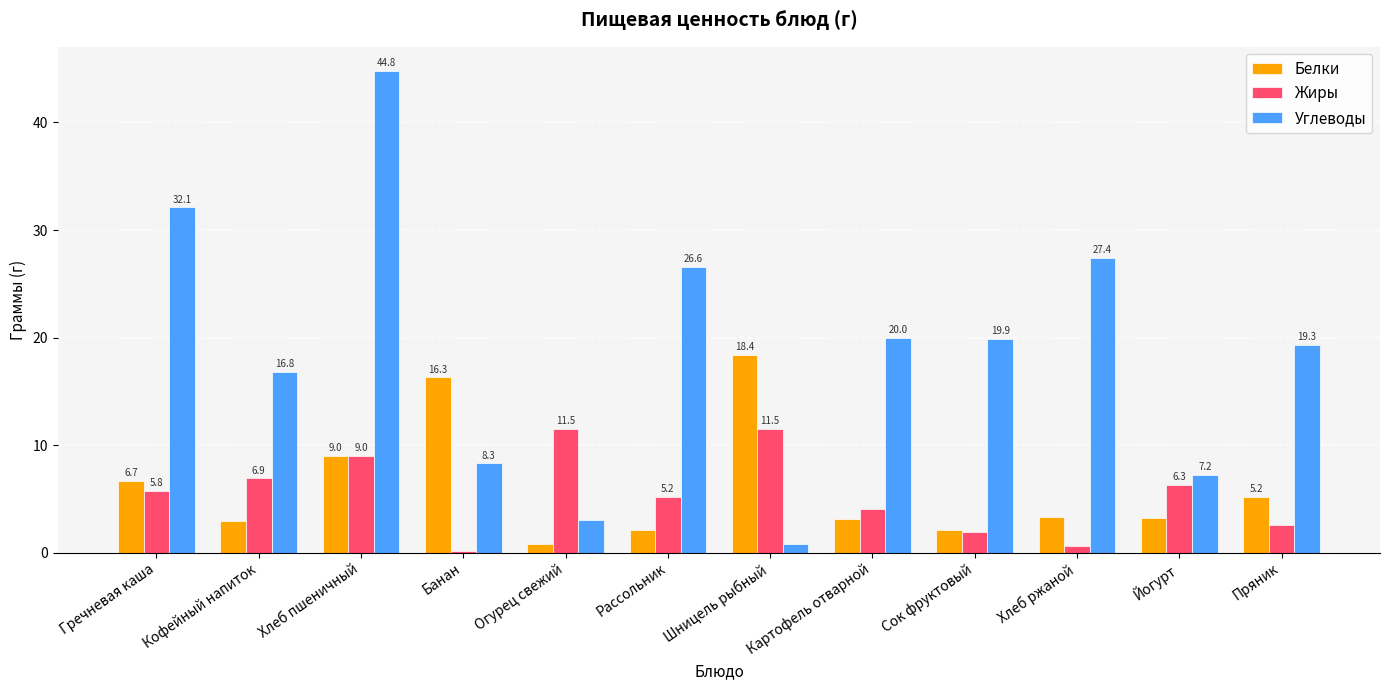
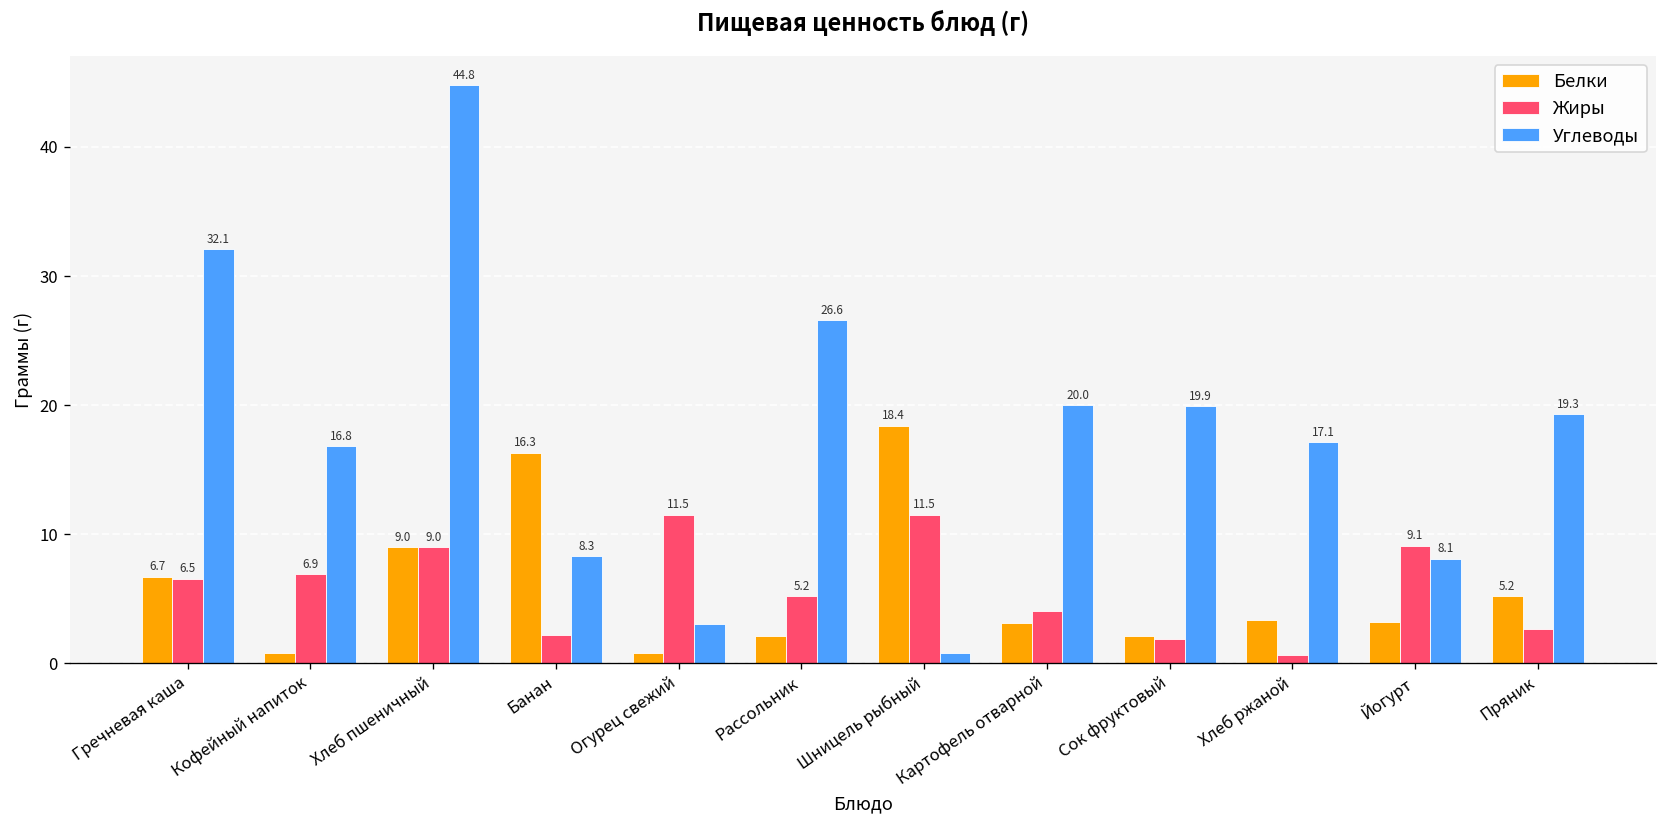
  {
    "Белки": {
-     "Кофейный напиток": 2.9,
+     "Кофейный напиток": 0.8,
      "Огурец свежий": 0.8,
      "Рассольник": 2.1,
      "Картофель отварной": 3.1,
      "Сок фруктовый": 2.1,
      "Хлеб ржаной": 3.3,
      "Йогурт": 3.2
    },
    "Жиры": {
-     "Гречневая каша": 5.8,
+     "Гречневая каша": 6.5,
      "Кофейный напиток": 6.9,
      "Хлеб пшеничный": 9.0,
-     "Банан": 0.1,
+     "Банан": 2.2,
      "Огурец свежий": 11.5,
      "Рассольник": 5.2,
      "Шницель рыбный": 11.5,
-     "Йогурт": 6.3
+     "Йогурт": 9.1
    },
    "Углеводы": {
      "Гречневая каша": 32.1,
      "Кофейный напиток": 16.8,
      "Хлеб пшеничный": 44.8,
      "Банан": 8.3,
      "Рассольник": 26.6,
      "Картофель отварной": 20.0,
      "Сок фруктовый": 19.9,
-     "Хлеб ржаной": 27.4,
-     "Йогурт": 7.2,
+     "Хлеб ржаной": 17.1,
+     "Йогурт": 8.1,
      "Пряник": 19.3
    }
  }
